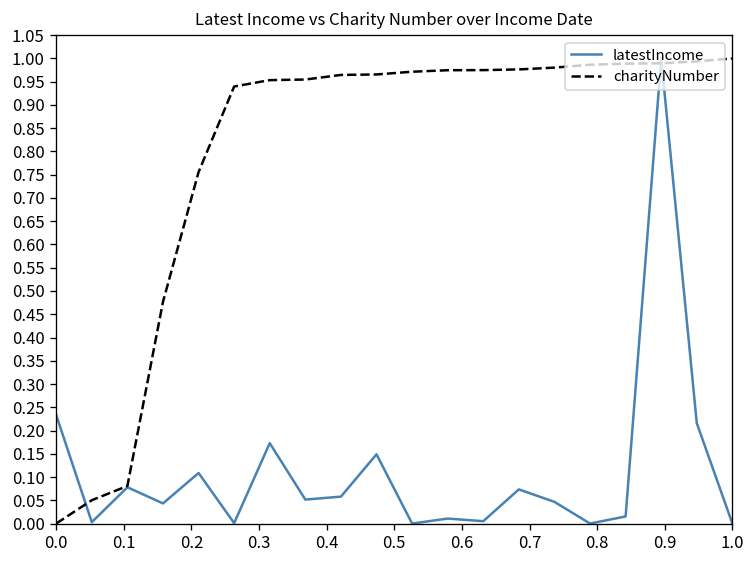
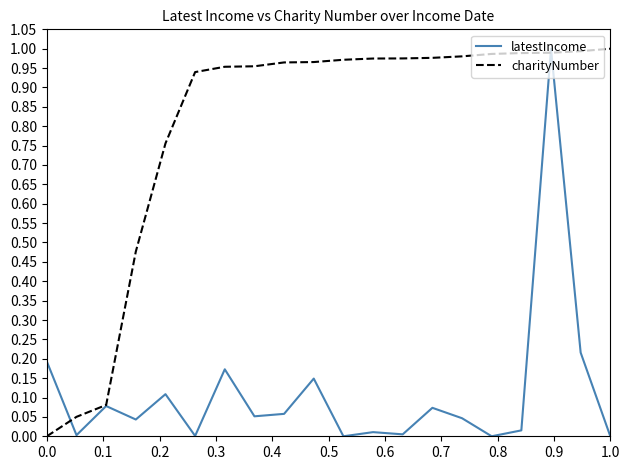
  {
    "latestIncome": {
-     "0.0": 0.23,
+     "0.0": 0.19,
      "1.0": 0.00
    },
    "charityNumber": {
      "0.0": 0.00,
      "1.0": 1.00
    }
  }
